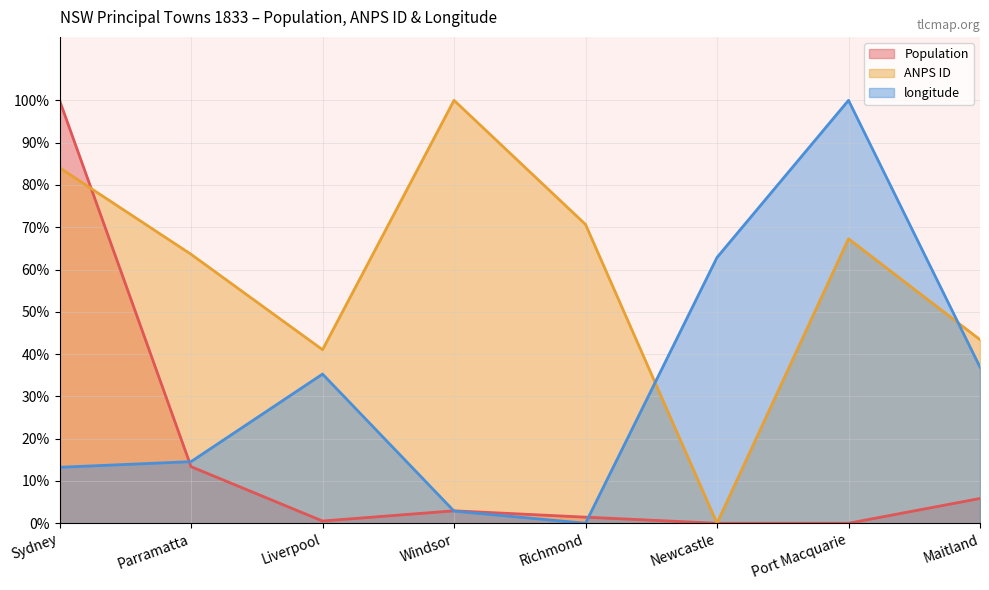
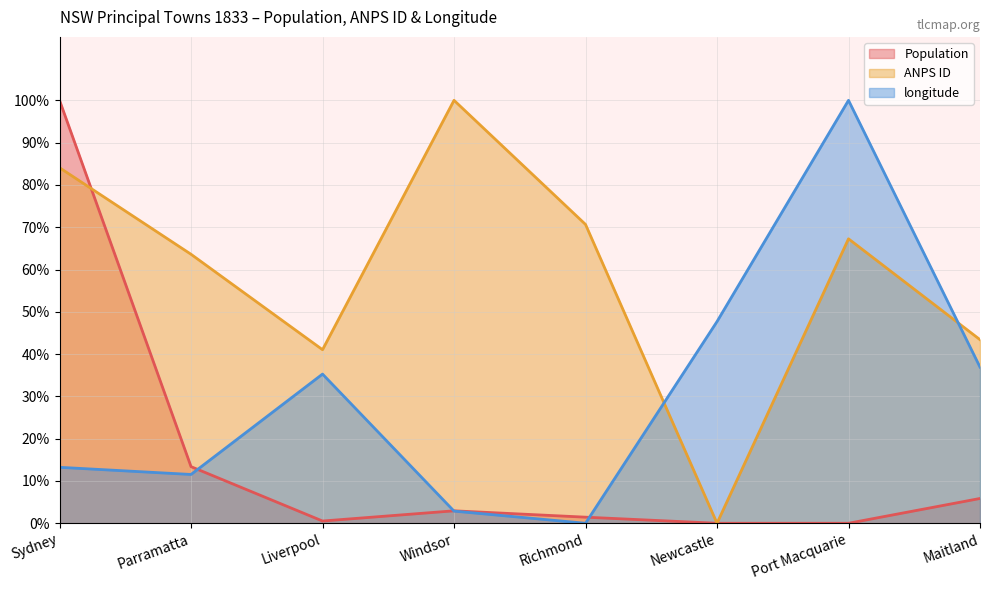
  {
    "longitude": {
      "Sydney": "13%",
-     "Parramatta": "15%",
+     "Parramatta": "12%",
      "Liverpool": "35%",
      "Richmond": "0%",
-     "Newcastle": "63%",
+     "Newcastle": "48%",
      "Port Macquarie": "100%",
      "Maitland": "37%"
    }
  }
